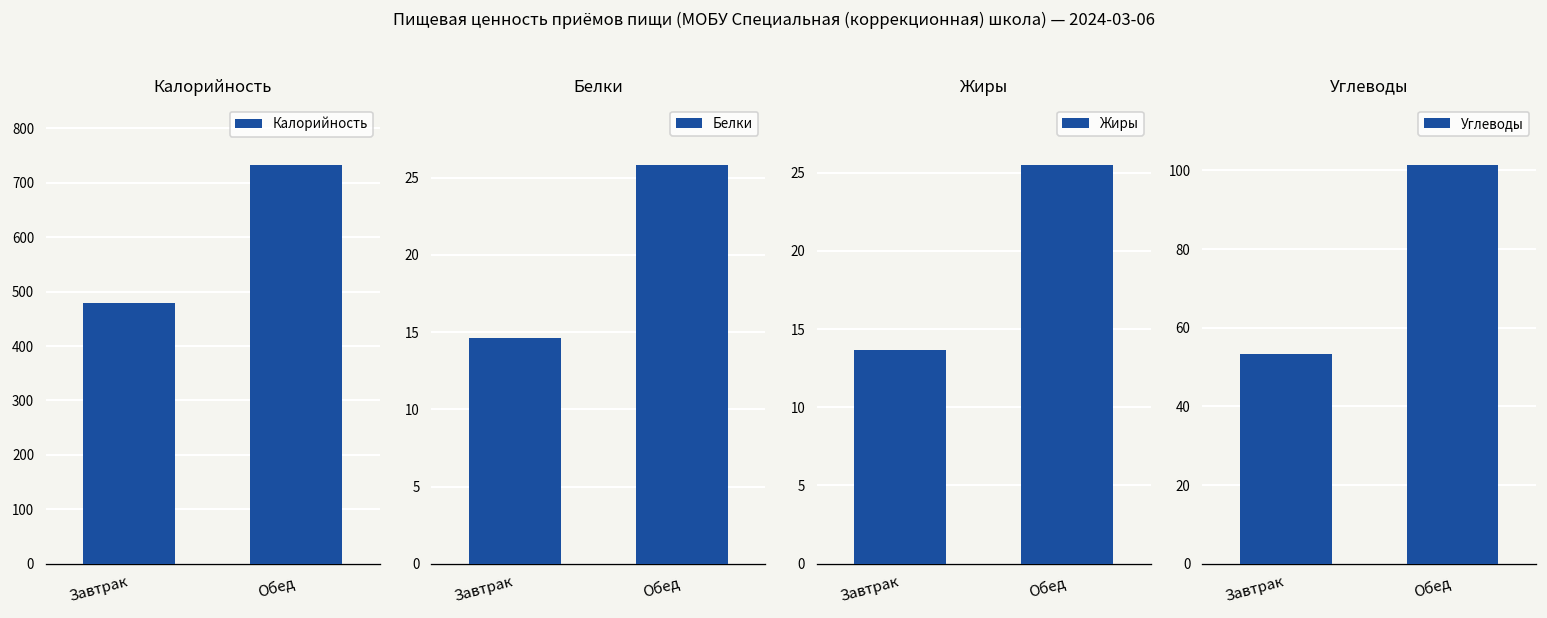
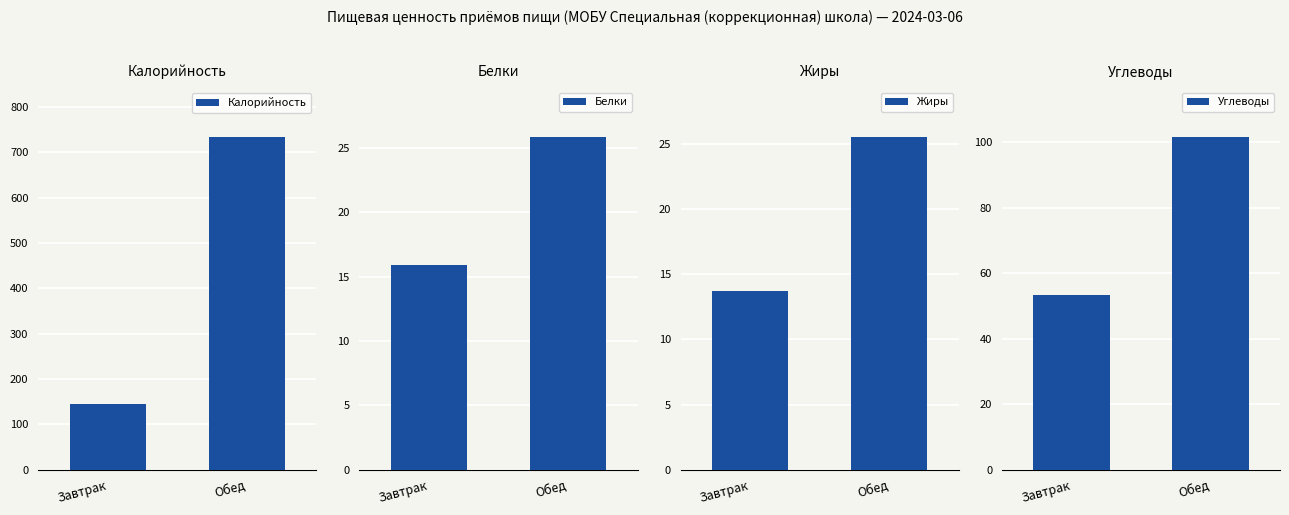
  {
    "Калорийность": {
-     "Завтрак": 480,
+     "Завтрак": 150,
      "Обед": 730
    },
    "Белки": {
-     "Завтрак": 14.6,
+     "Завтрак": 16.0,
      "Обед": 25.9
    },
    "Жиры": {
      "Завтрак": 13.7,
      "Обед": 25.5
    },
    "Углеводы": {
      "Завтрак": 53,
      "Обед": 101
    }
  }
